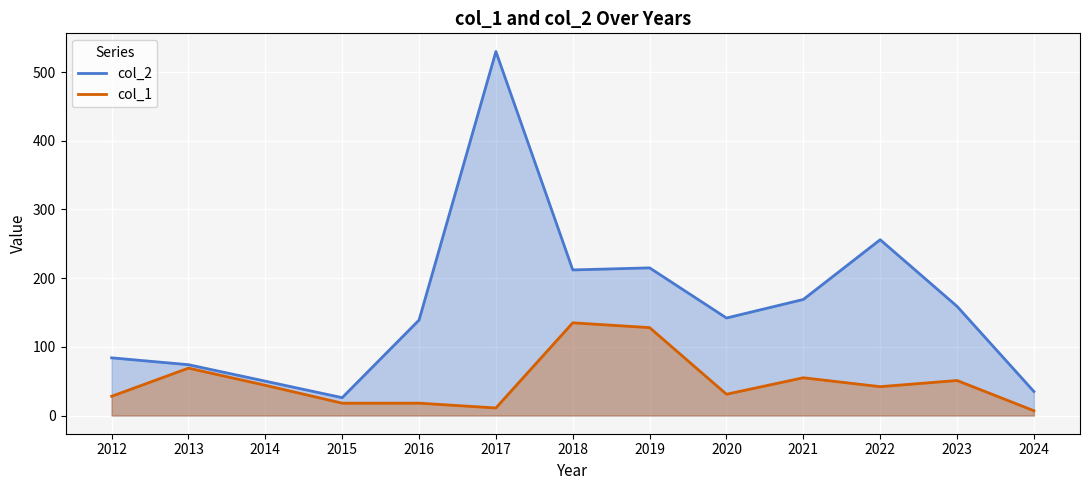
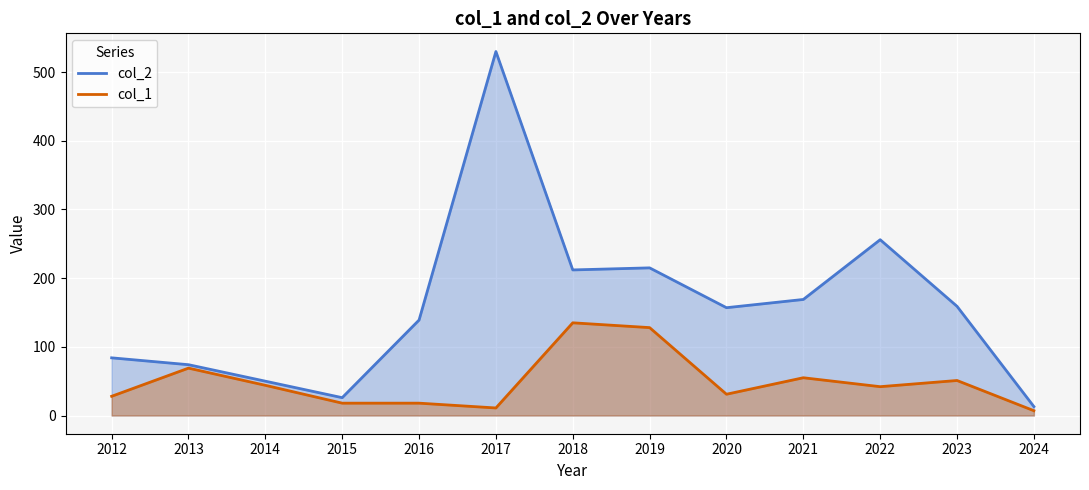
  {
    "col_2": {
      "2012": 80,
      "2013": 70,
      "2014": 50,
      "2015": 30,
      "2016": 140,
      "2017": 530,
      "2018": 210,
      "2019": 220,
-     "2020": 140,
+     "2020": 160,
      "2021": 170,
      "2022": 260,
      "2023": 160,
-     "2024": 40
+     "2024": 10
    },
    "col_1": {
      "2012": 30,
      "2013": 70,
      "2014": 40,
      "2015": 20,
      "2016": 20,
      "2017": 10,
      "2018": 140,
      "2019": 130,
      "2020": 30,
      "2021": 60,
      "2022": 40,
      "2023": 50,
      "2024": 10
    }
  }
